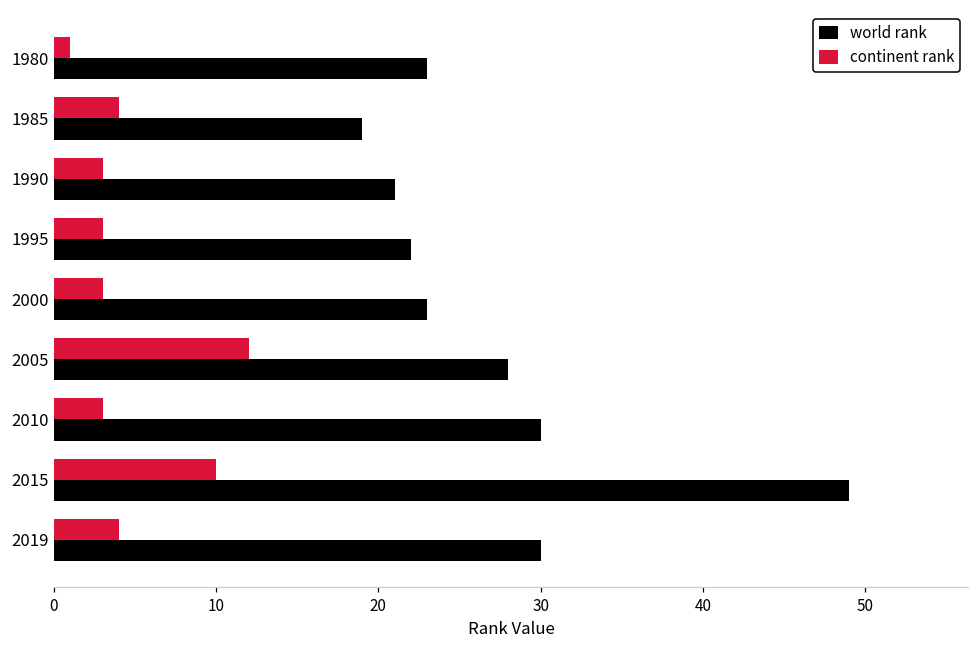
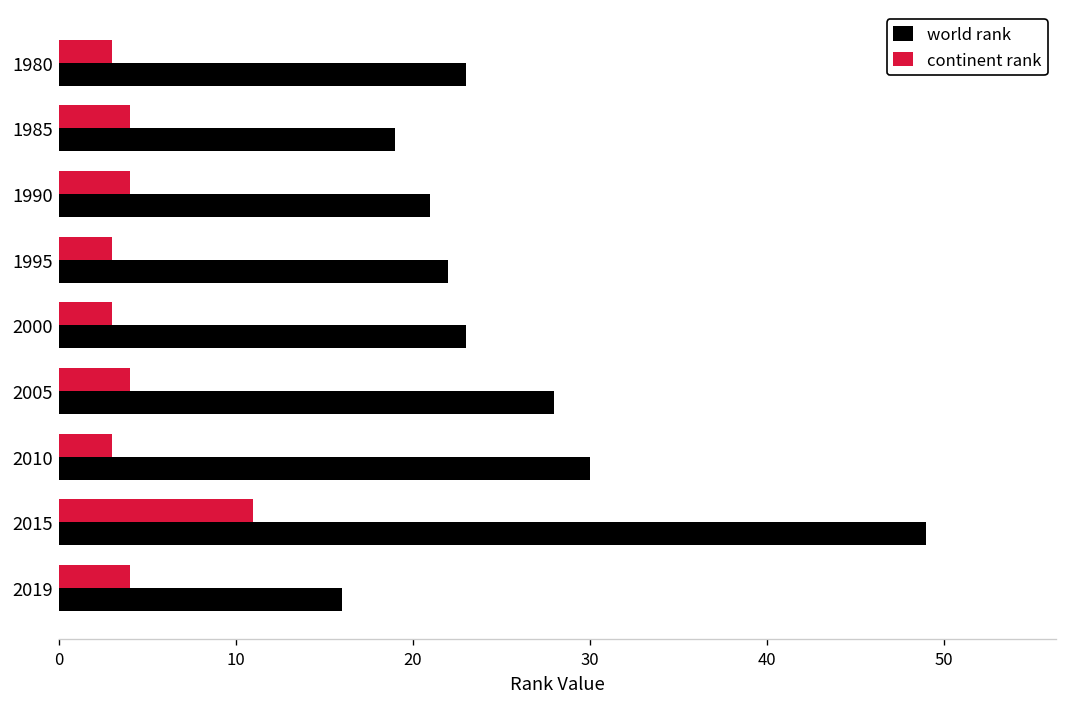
  {
    "world rank": {
      "1980": 23,
      "1985": 19,
      "1990": 21,
      "1995": 22,
      "2000": 23,
      "2005": 28,
      "2010": 30,
      "2015": 49,
-     "2019": 30
+     "2019": 16
    },
    "continent rank": {
-     "1980": 1,
+     "1980": 3,
      "1985": 4,
-     "1990": 3,
+     "1990": 4,
      "1995": 3,
      "2000": 3,
-     "2005": 12,
+     "2005": 4,
      "2010": 3,
-     "2015": 10,
+     "2015": 11,
      "2019": 4
    }
  }
